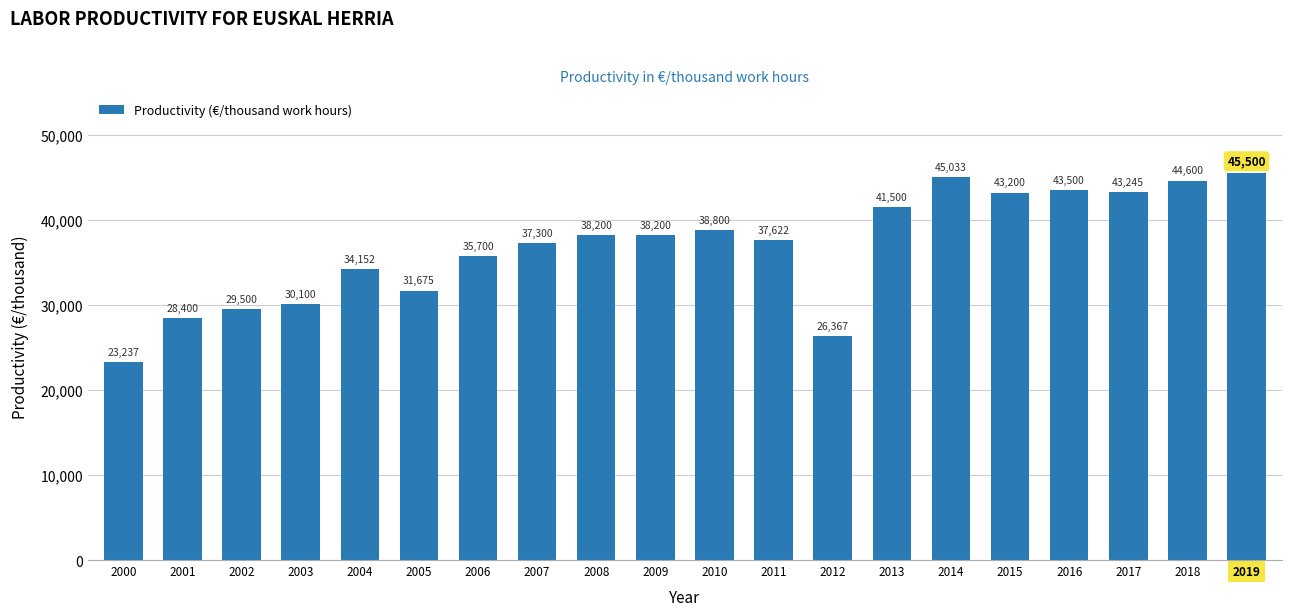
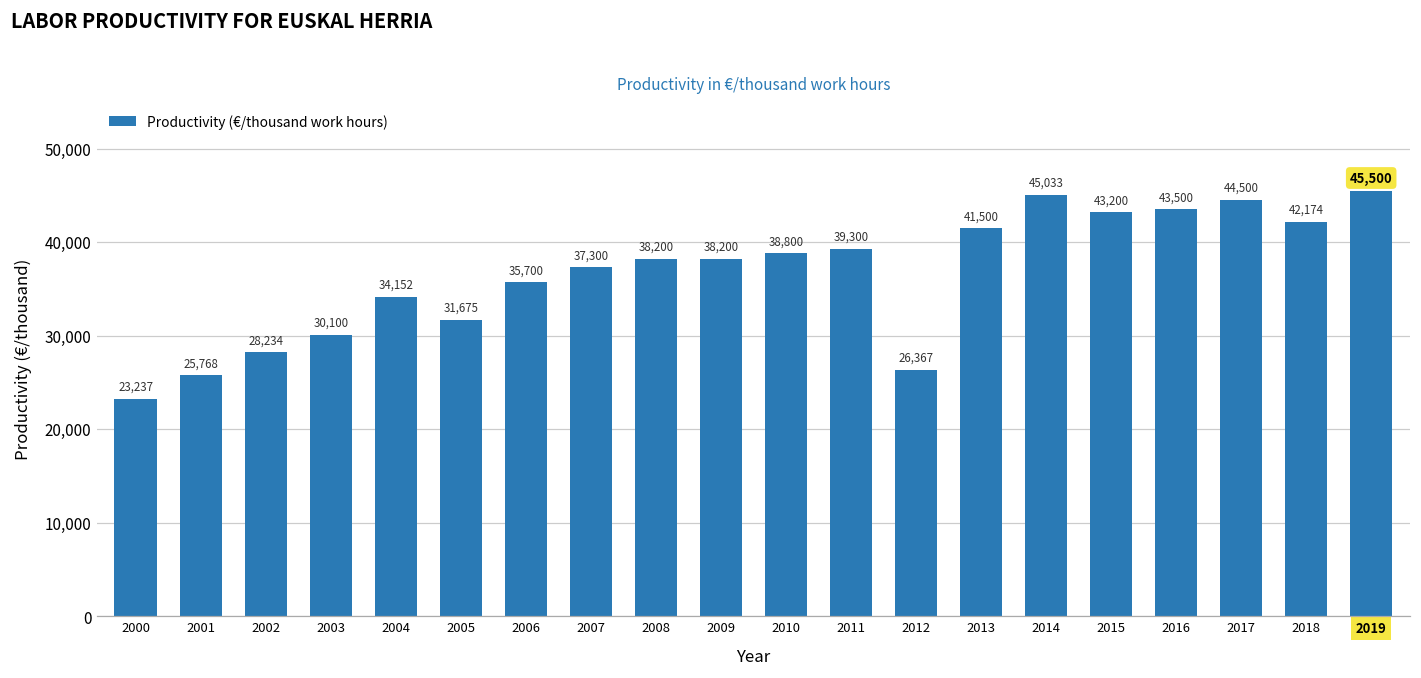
  {
    "2000": "23,237",
-   "2001": "28,400",
-   "2002": "29,500",
+   "2001": "25,768",
+   "2002": "28,234",
    "2003": "30,100",
    "2004": "34,152",
    "2005": "31,675",
    "2006": "35,700",
    "2007": "37,300",
    "2008": "38,200",
    "2009": "38,200",
    "2010": "38,800",
-   "2011": "37,622",
+   "2011": "39,300",
    "2012": "26,367",
    "2013": "41,500",
    "2014": "45,033",
    "2015": "43,200",
    "2016": "43,500",
-   "2017": "43,245",
-   "2018": "44,600"
+   "2017": "44,500",
+   "2018": "42,174"
  }
